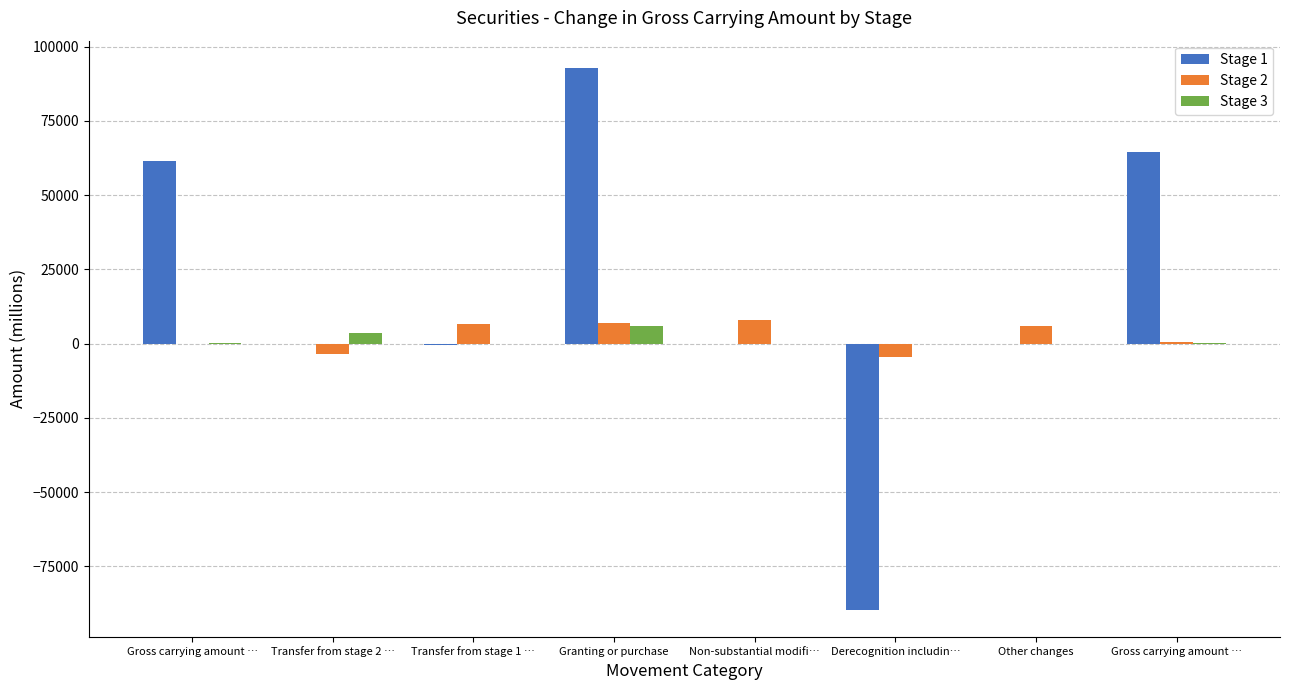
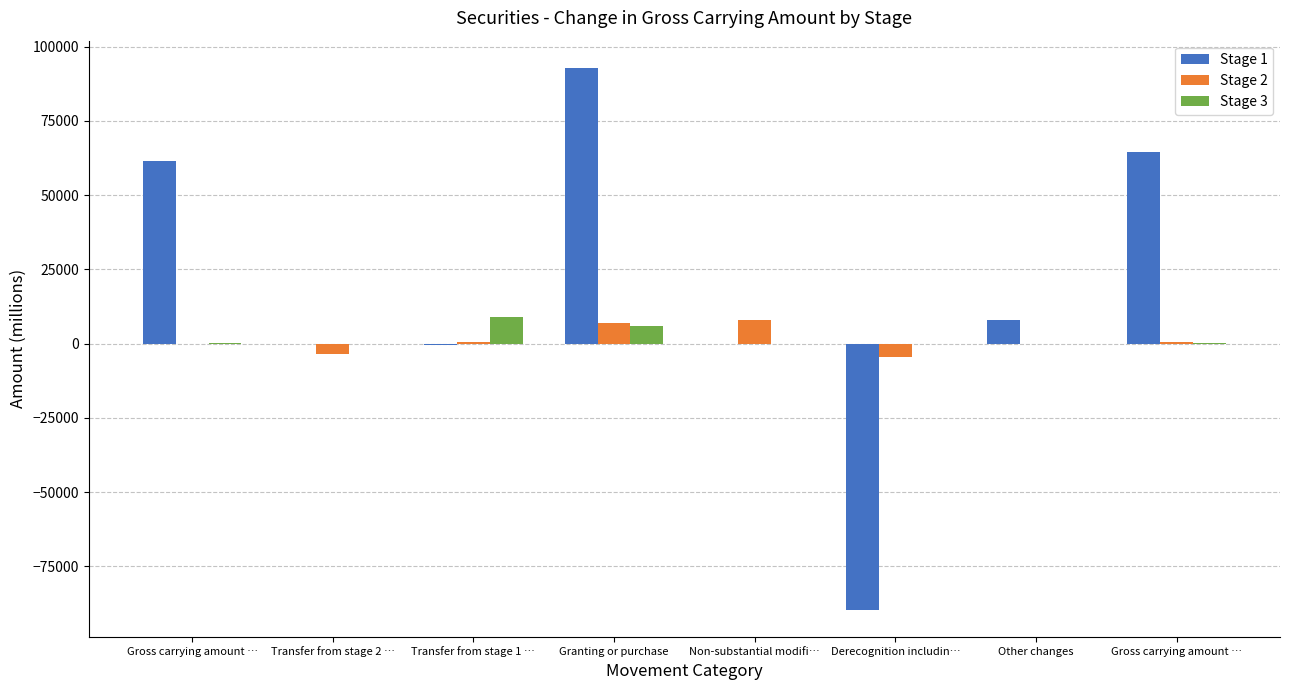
  {
    "Stage 1": {
      "Granting or purchase": 93000,
      "Derecognition includin…": -90000,
-     "Other changes": 0
+     "Other changes": 8000
    },
    "Stage 2": {
      "Transfer from stage 2 …": -3000,
-     "Transfer from stage 1 …": 7000,
+     "Transfer from stage 1 …": 1000,
      "Granting or purchase": 7000,
      "Non-substantial modifi…": 8000,
      "Derecognition includin…": -5000,
-     "Other changes": 6000
+     "Other changes": 0
    },
    "Stage 3": {
-     "Transfer from stage 2 …": 4000,
-     "Transfer from stage 1 …": 0,
+     "Transfer from stage 2 …": 0,
+     "Transfer from stage 1 …": 9000,
      "Granting or purchase": 6000,
      "Non-substantial modifi…": 0
    }
  }
